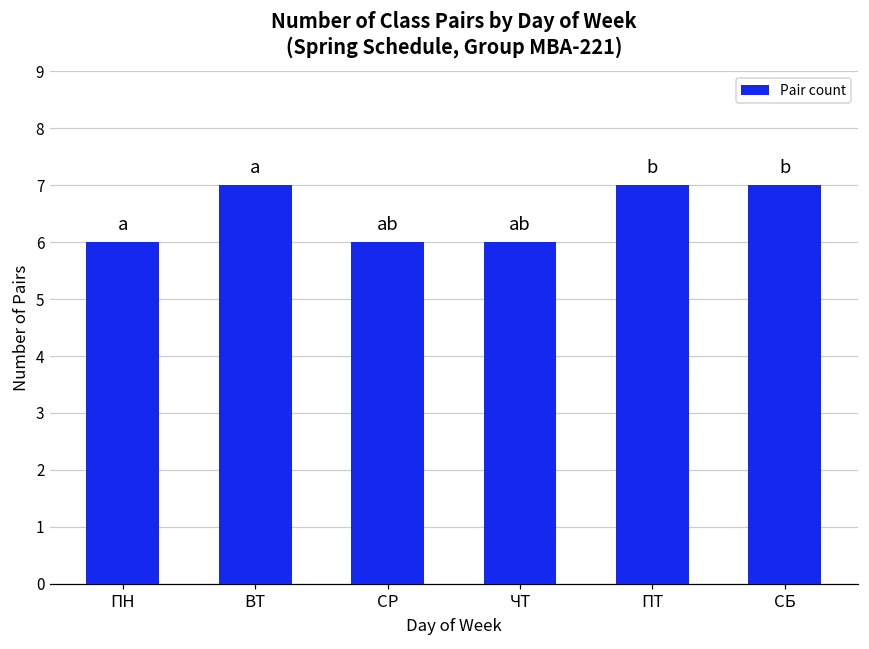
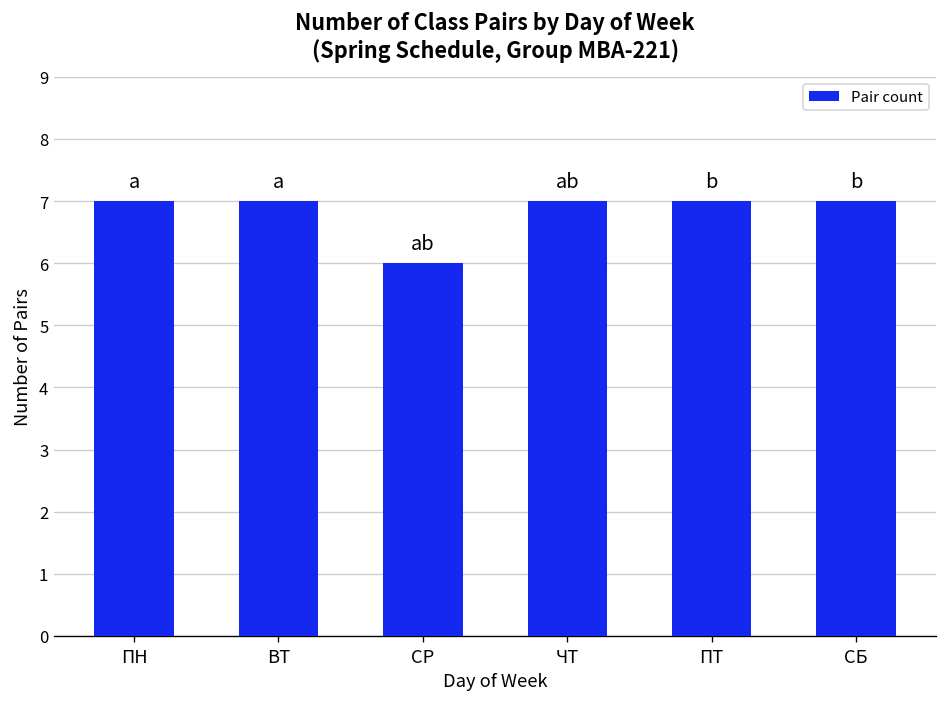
  {
-   "ПН": 6,
+   "ПН": 7,
    "ВТ": 7,
    "СР": 6,
-   "ЧТ": 6,
+   "ЧТ": 7,
    "ПТ": 7,
    "СБ": 7
  }
